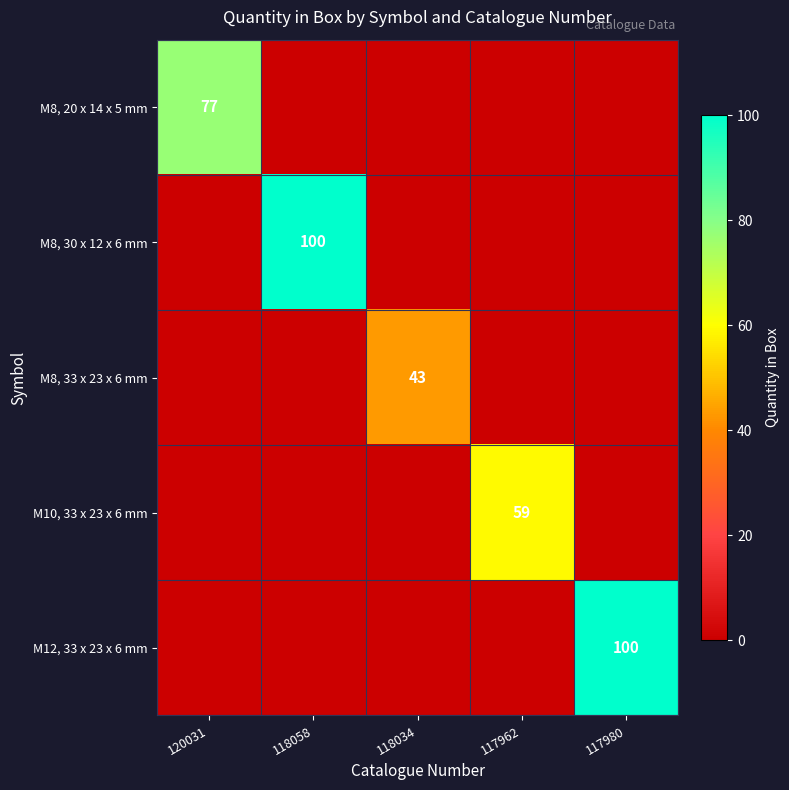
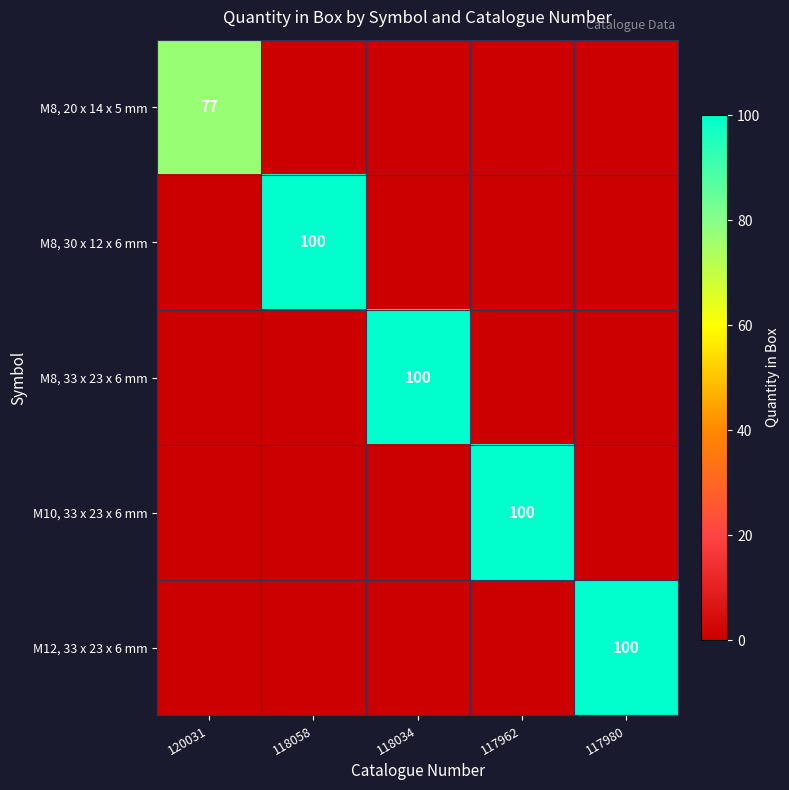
  {
    "M8, 20 x 14 x 5 mm": {
      "120031": 77
    },
    "M8, 30 x 12 x 6 mm": {
      "118058": 100
    },
    "M8, 33 x 23 x 6 mm": {
-     "118034": 43
+     "118034": 100
    },
    "M10, 33 x 23 x 6 mm": {
-     "117962": 59
+     "117962": 100
    },
    "M12, 33 x 23 x 6 mm": {
      "117980": 100
    }
  }
